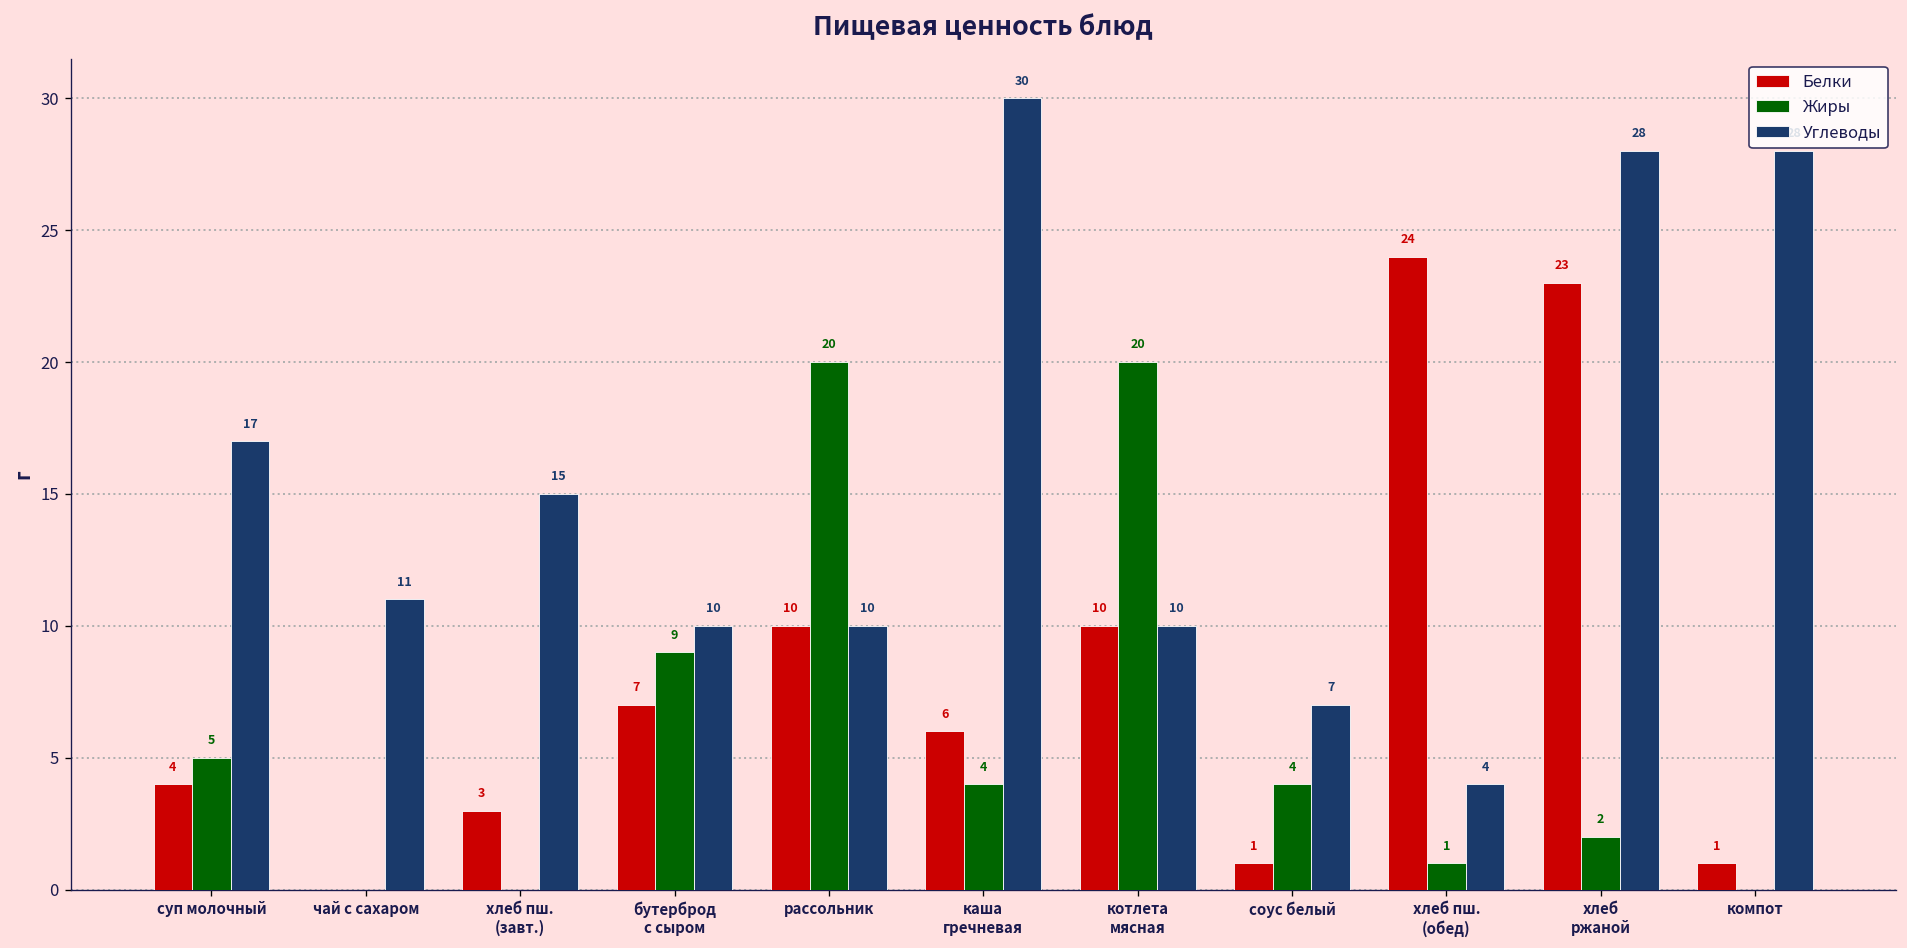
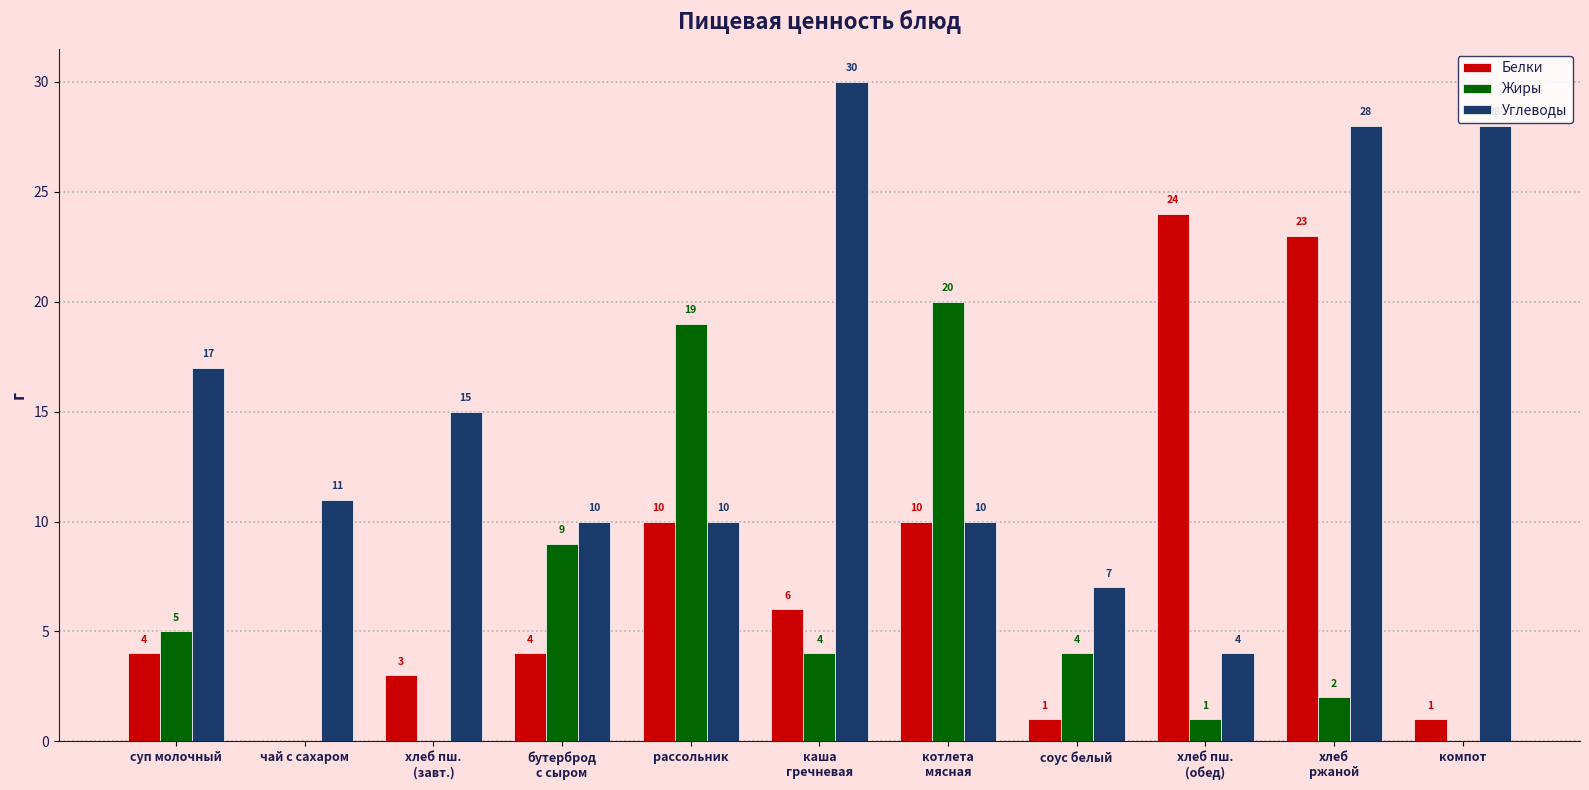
  {
    "Белки": {
      "суп молочный": 4,
      "хлеб пш. (завт.)": 3,
-     "бутерброд с сыром": 7,
+     "бутерброд с сыром": 4,
      "рассольник": 10,
      "каша гречневая": 6,
      "котлета мясная": 10,
      "соус белый": 1,
      "хлеб пш. (обед)": 24,
      "хлеб ржаной": 23,
      "компот": 1
    },
    "Жиры": {
      "суп молочный": 5,
      "бутерброд с сыром": 9,
-     "рассольник": 20,
+     "рассольник": 19,
      "каша гречневая": 4,
      "котлета мясная": 20,
      "соус белый": 4,
      "хлеб пш. (обед)": 1,
      "хлеб ржаной": 2
    },
    "Углеводы": {
      "суп молочный": 17,
      "чай с сахаром": 11,
      "хлеб пш. (завт.)": 15,
      "бутерброд с сыром": 10,
      "рассольник": 10,
      "каша гречневая": 30,
      "котлета мясная": 10,
      "соус белый": 7,
      "хлеб пш. (обед)": 4,
      "хлеб ржаной": 28
    }
  }
